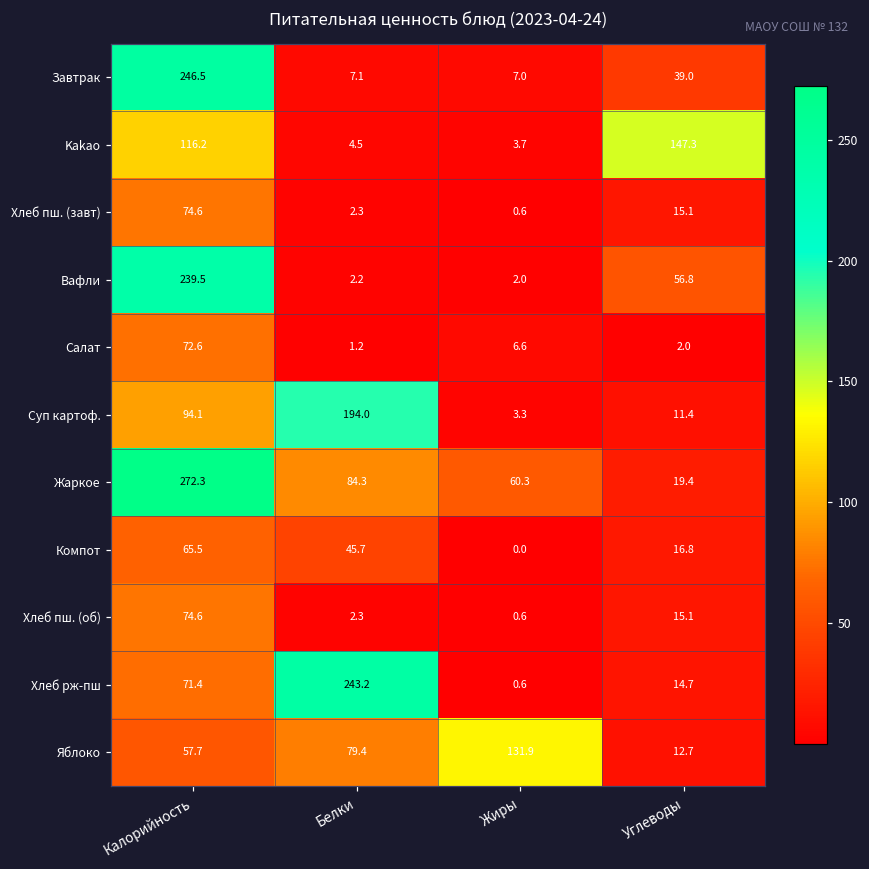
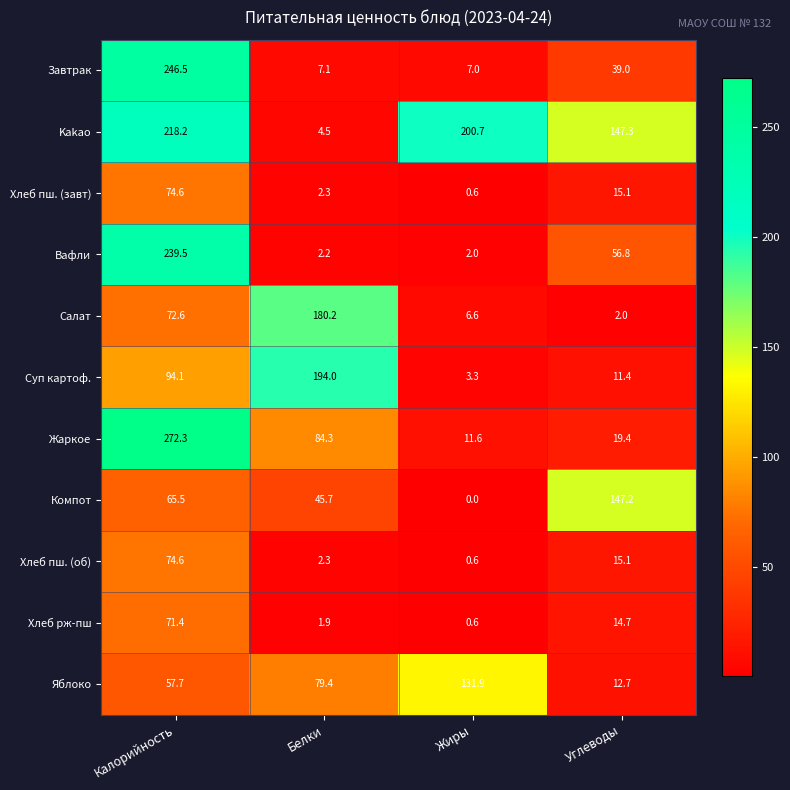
  {
    "Завтрак": {
      "Калорийность": 246.5,
      "Белки": 7.1,
      "Жиры": 7.0,
      "Углеводы": 39.0
    },
    "Kakao": {
-     "Калорийность": 116.2,
+     "Калорийность": 218.2,
      "Белки": 4.5,
-     "Жиры": 3.7,
+     "Жиры": 200.7,
      "Углеводы": 147.3
    },
    "Хлеб пш. (завт)": {
      "Калорийность": 74.6,
      "Белки": 2.3,
      "Жиры": 0.6,
      "Углеводы": 15.1
    },
    "Вафли": {
      "Калорийность": 239.5,
      "Белки": 2.2,
      "Жиры": 2.0,
      "Углеводы": 56.8
    },
    "Салат": {
      "Калорийность": 72.6,
-     "Белки": 1.2,
+     "Белки": 180.2,
      "Жиры": 6.6,
      "Углеводы": 2.0
    },
    "Суп картоф.": {
      "Калорийность": 94.1,
      "Белки": 194.0,
      "Жиры": 3.3,
      "Углеводы": 11.4
    },
    "Жаркое": {
      "Калорийность": 272.3,
      "Белки": 84.3,
-     "Жиры": 60.3,
+     "Жиры": 11.6,
      "Углеводы": 19.4
    },
    "Компот": {
      "Калорийность": 65.5,
      "Белки": 45.7,
      "Жиры": 0.0,
-     "Углеводы": 16.8
+     "Углеводы": 147.2
    },
    "Хлеб пш. (об)": {
      "Калорийность": 74.6,
      "Белки": 2.3,
      "Жиры": 0.6,
      "Углеводы": 15.1
    },
    "Хлеб рж-пш": {
      "Калорийность": 71.4,
-     "Белки": 243.2,
+     "Белки": 1.9,
      "Жиры": 0.6,
      "Углеводы": 14.7
    },
    "Яблоко": {
      "Калорийность": 57.7,
      "Белки": 79.4,
      "Жиры": 131.9,
      "Углеводы": 12.7
    }
  }
